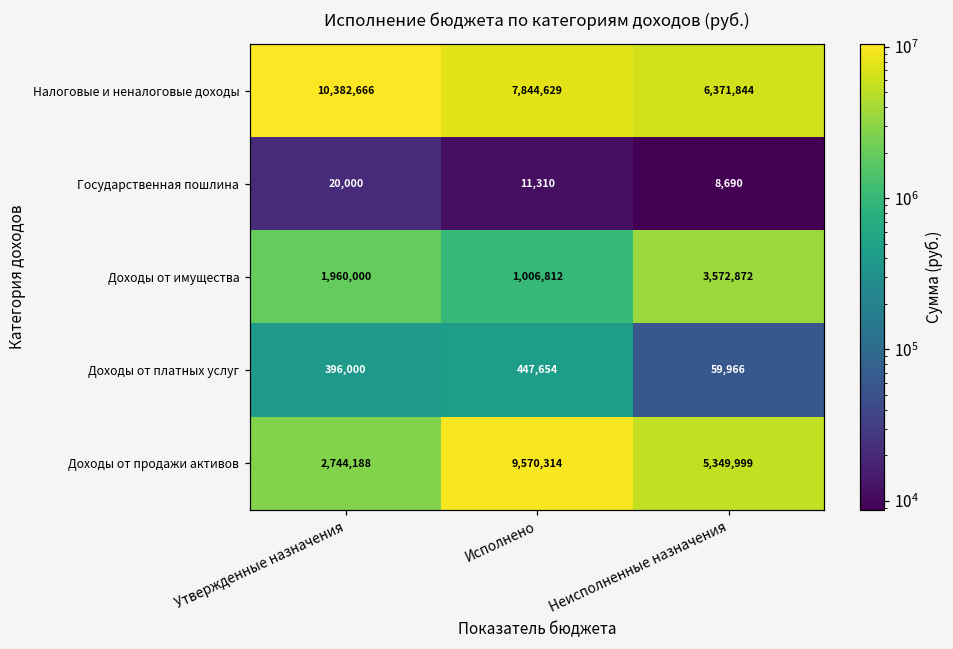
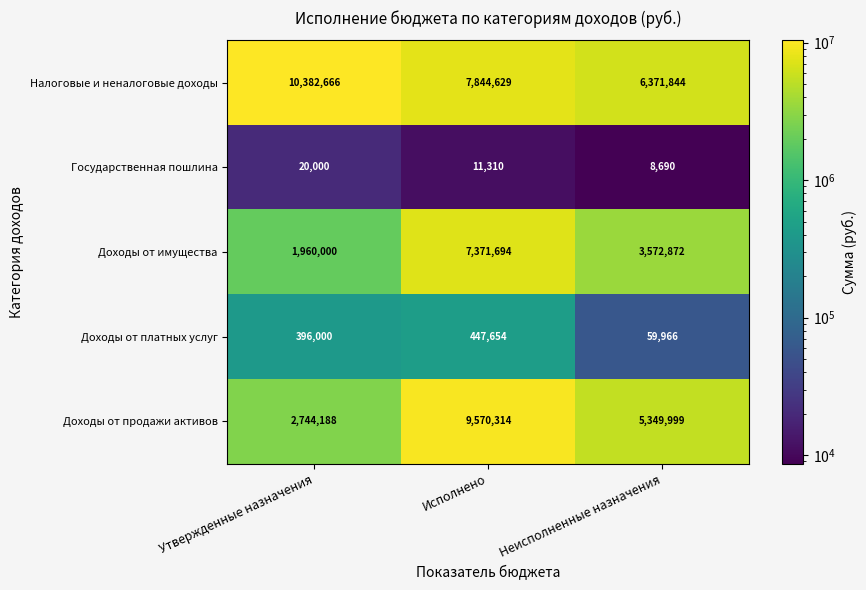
  {
    "Налоговые и неналоговые доходы": {
      "Утвержденные назначения": "10,382,666",
      "Исполнено": "7,844,629",
      "Неисполненные назначения": "6,371,844"
    },
    "Государственная пошлина": {
      "Утвержденные назначения": "20,000",
      "Исполнено": "11,310",
      "Неисполненные назначения": "8,690"
    },
    "Доходы от имущества": {
      "Утвержденные назначения": "1,960,000",
-     "Исполнено": "1,006,812",
+     "Исполнено": "7,371,694",
      "Неисполненные назначения": "3,572,872"
    },
    "Доходы от платных услуг": {
      "Утвержденные назначения": "396,000",
      "Исполнено": "447,654",
      "Неисполненные назначения": "59,966"
    },
    "Доходы от продажи активов": {
      "Утвержденные назначения": "2,744,188",
      "Исполнено": "9,570,314",
      "Неисполненные назначения": "5,349,999"
    }
  }
